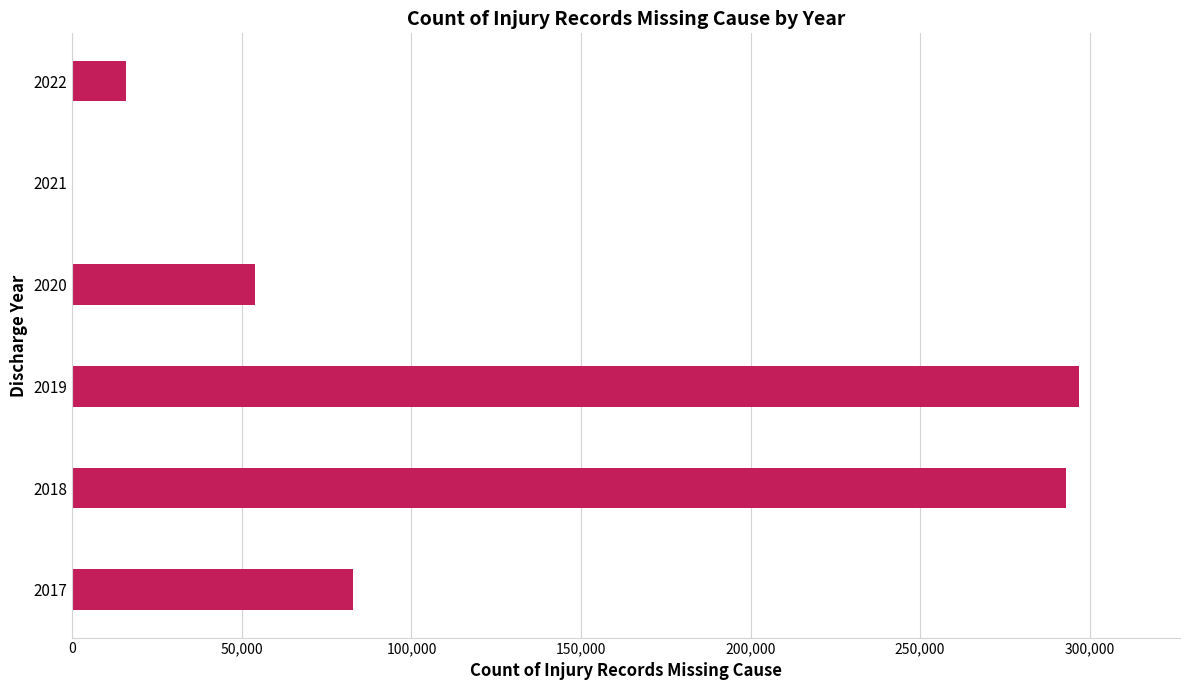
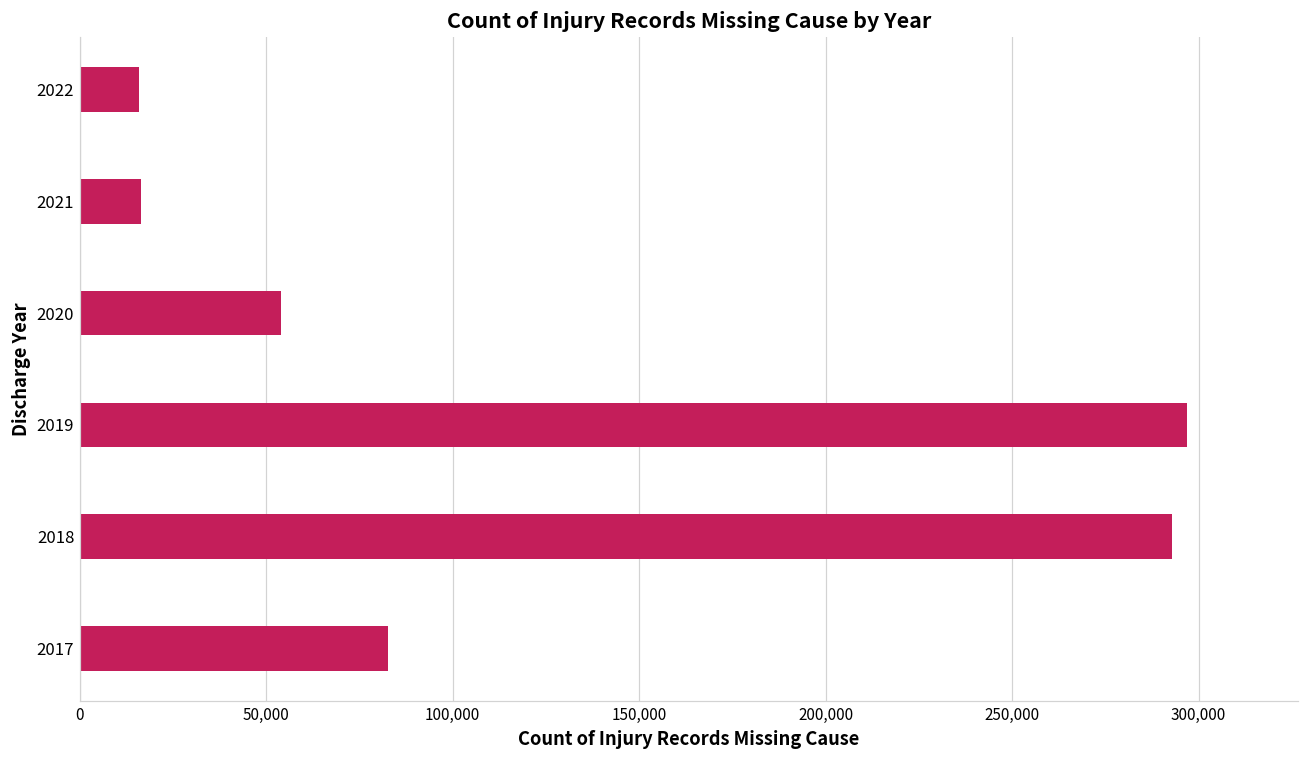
  {
    "2022": "16,000",
-   "2021": "0",
+   "2021": "16,000",
    "2020": "54,000",
    "2019": "297,000",
    "2018": "293,000",
    "2017": "83,000"
  }
